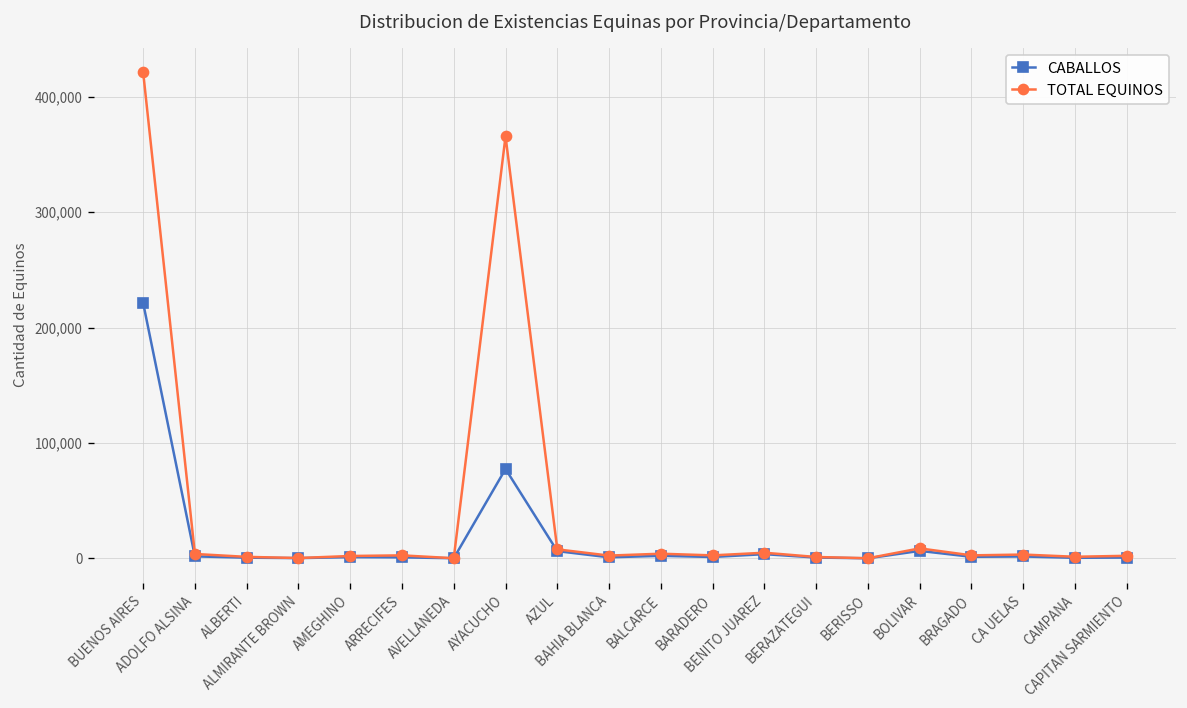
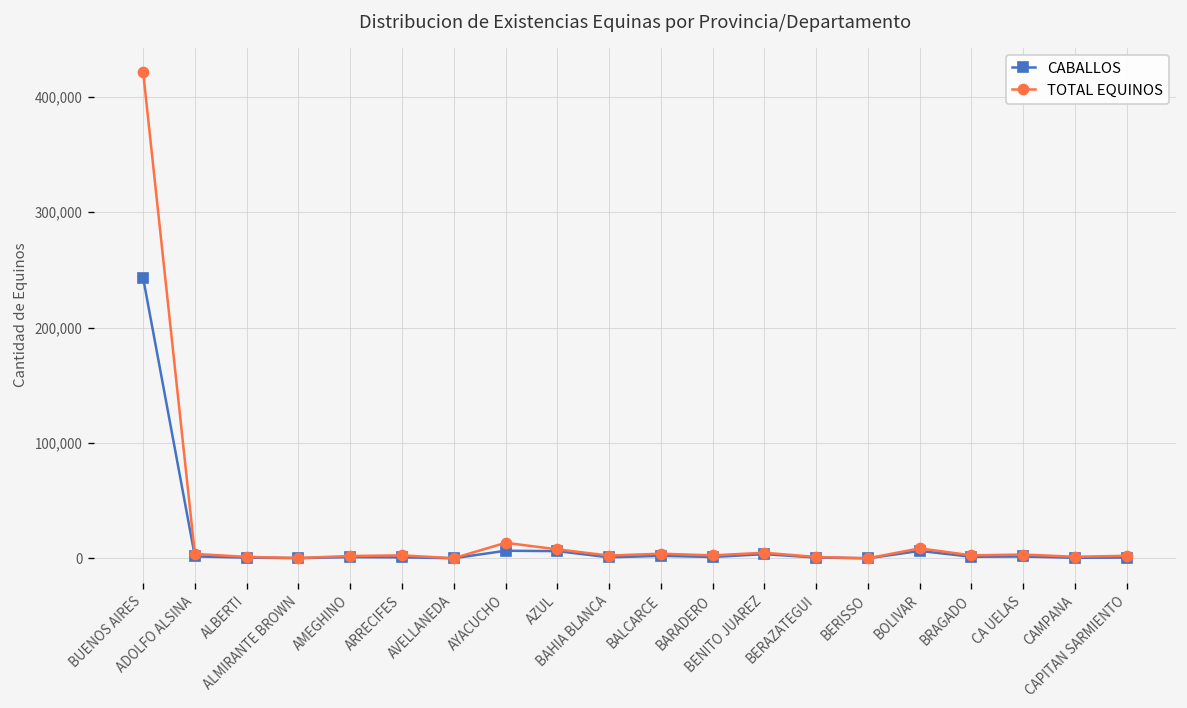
  {
    "CABALLOS": {
-     "BUENOS AIRES": "220,000",
-     "AYACUCHO": "80,000"
+     "BUENOS AIRES": "240,000",
+     "AYACUCHO": "10,000"
    },
    "TOTAL EQUINOS": {
      "BUENOS AIRES": "420,000",
-     "AYACUCHO": "370,000"
+     "AYACUCHO": "10,000"
    }
  }
